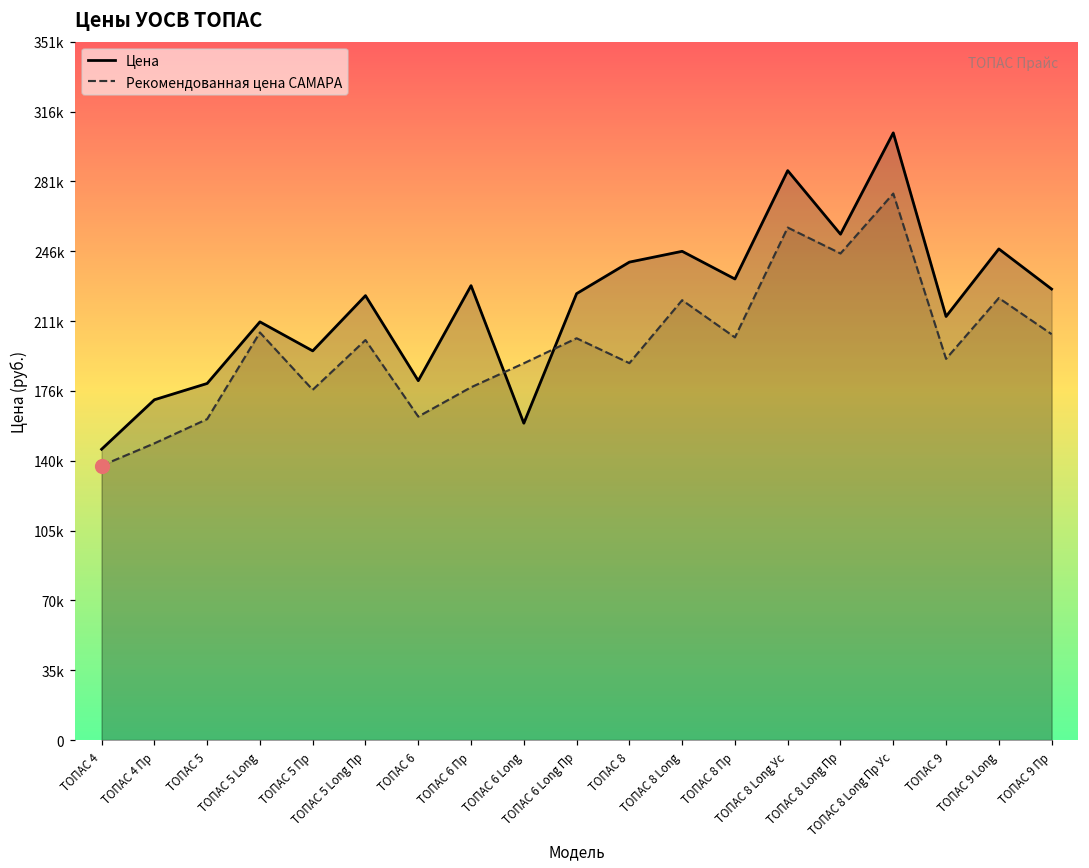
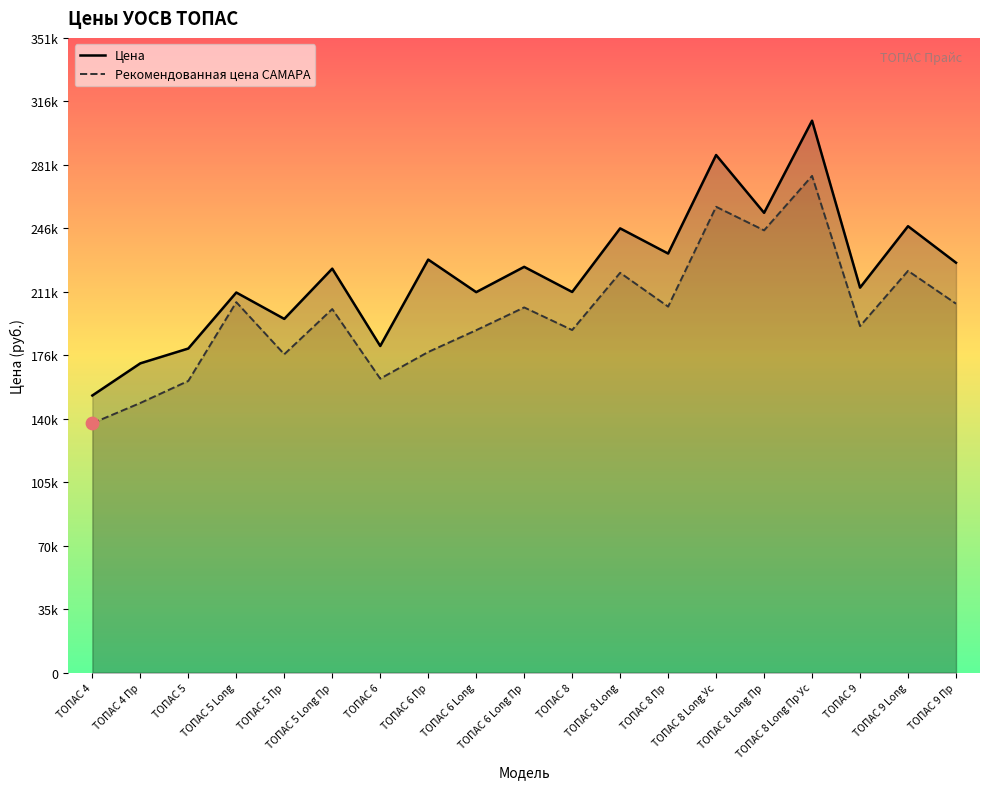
  {
    "Цена": {
-     "ТОПАС 4": 146000,
+     "ТОПАС 4": 153000,
      "ТОПАС 4 Пр": 171000,
      "ТОПАС 5": 179000,
      "ТОПАС 5 Long": 210000,
      "ТОПАС 5 Пр": 196000,
      "ТОПАС 5 Long Пр": 224000,
      "ТОПАС 6": 181000,
      "ТОПАС 6 Пр": 229000,
-     "ТОПАС 6 Long": 159000,
+     "ТОПАС 6 Long": 211000,
      "ТОПАС 6 Long Пр": 225000,
-     "ТОПАС 8": 240000,
+     "ТОПАС 8": 211000,
      "ТОПАС 8 Long": 246000,
      "ТОПАС 8 Пр": 232000,
      "ТОПАС 8 Long Ус": 287000,
      "ТОПАС 8 Long Пр": 255000,
      "ТОПАС 8 Long Пр Ус": 306000,
      "ТОПАС 9": 213000,
      "ТОПАС 9 Long": 247000,
      "ТОПАС 9 Пр": 227000
    },
    "Рекомендованная цена САМАРА": {
      "ТОПАС 4 Пр": 149000,
      "ТОПАС 5": 161000,
      "ТОПАС 5 Long": 205000,
      "ТОПАС 5 Пр": 176000,
      "ТОПАС 5 Long Пр": 201000,
      "ТОПАС 6": 163000,
      "ТОПАС 6 Пр": 177000,
      "ТОПАС 6 Long": 190000,
      "ТОПАС 6 Long Пр": 202000,
      "ТОПАС 8": 190000,
      "ТОПАС 8 Long": 221000,
      "ТОПАС 8 Пр": 203000,
      "ТОПАС 8 Long Ус": 258000,
      "ТОПАС 8 Long Пр": 245000,
      "ТОПАС 8 Long Пр Ус": 275000,
      "ТОПАС 9": 192000,
      "ТОПАС 9 Long": 222000,
      "ТОПАС 9 Пр": 204000
    }
  }
